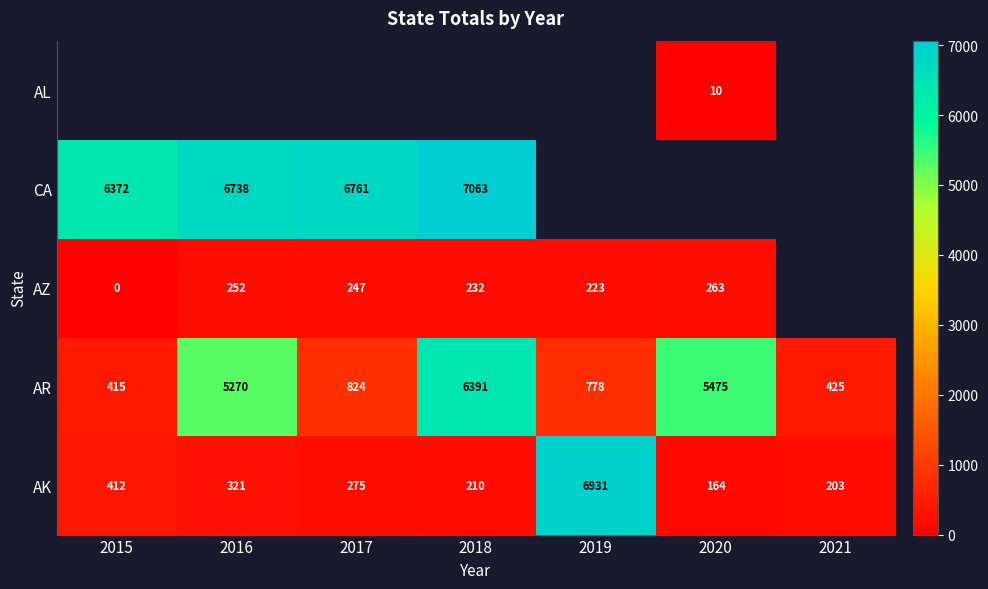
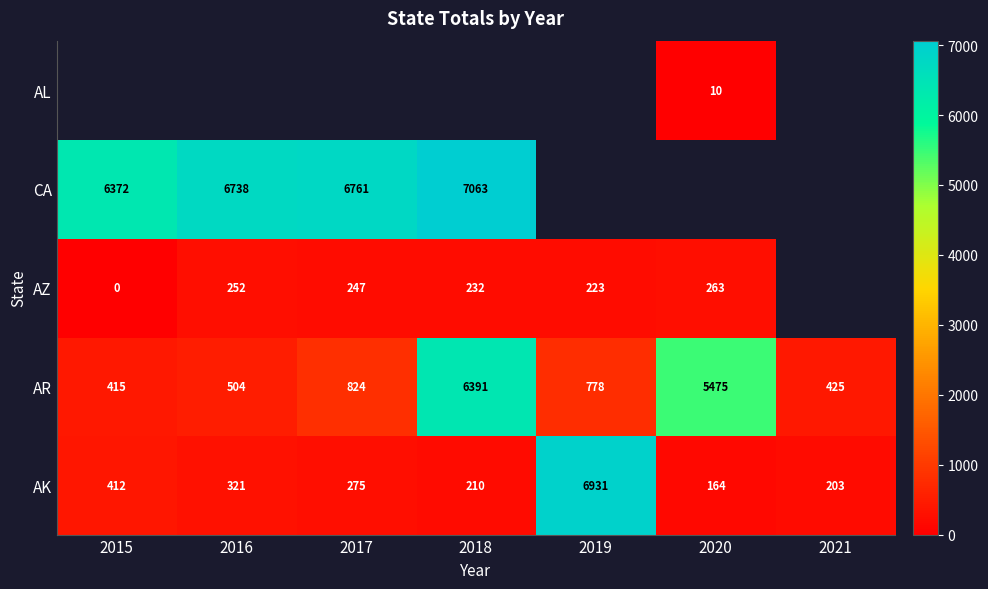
  {
    "AL": {
      "2020": 10
    },
    "CA": {
      "2015": 6372,
      "2016": 6738,
      "2017": 6761,
      "2018": 7063
    },
    "AZ": {
      "2015": 0,
      "2016": 252,
      "2017": 247,
      "2018": 232,
      "2019": 223,
      "2020": 263
    },
    "AR": {
      "2015": 415,
-     "2016": 5270,
+     "2016": 504,
      "2017": 824,
      "2018": 6391,
      "2019": 778,
      "2020": 5475,
      "2021": 425
    },
    "AK": {
      "2015": 412,
      "2016": 321,
      "2017": 275,
      "2018": 210,
      "2019": 6931,
      "2020": 164,
      "2021": 203
    }
  }
